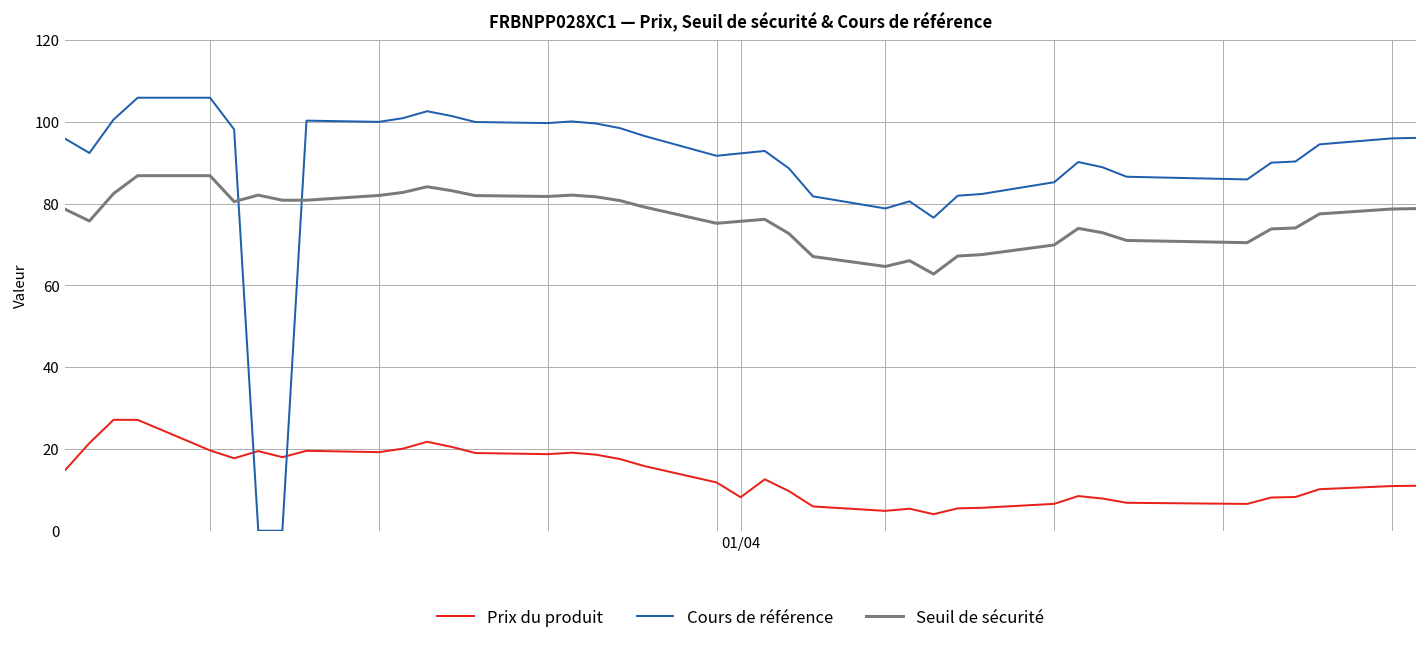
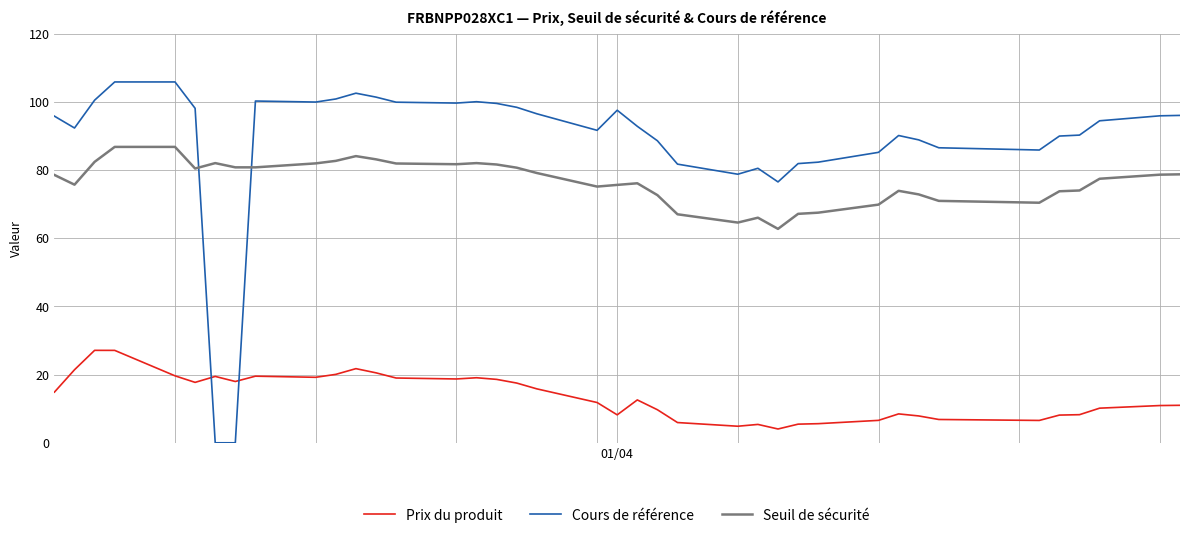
  {
    "Prix du produit": {
      "01/04": 8
    },
    "Cours de référence": {
-     "01/04": 92
+     "01/04": 98
    },
    "Seuil de sécurité": {
      "01/04": 76
    }
  }
